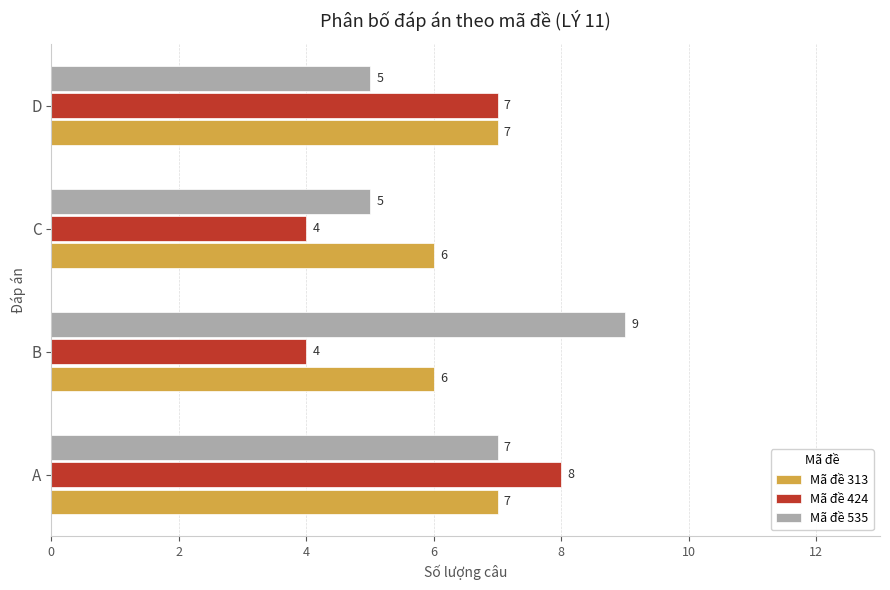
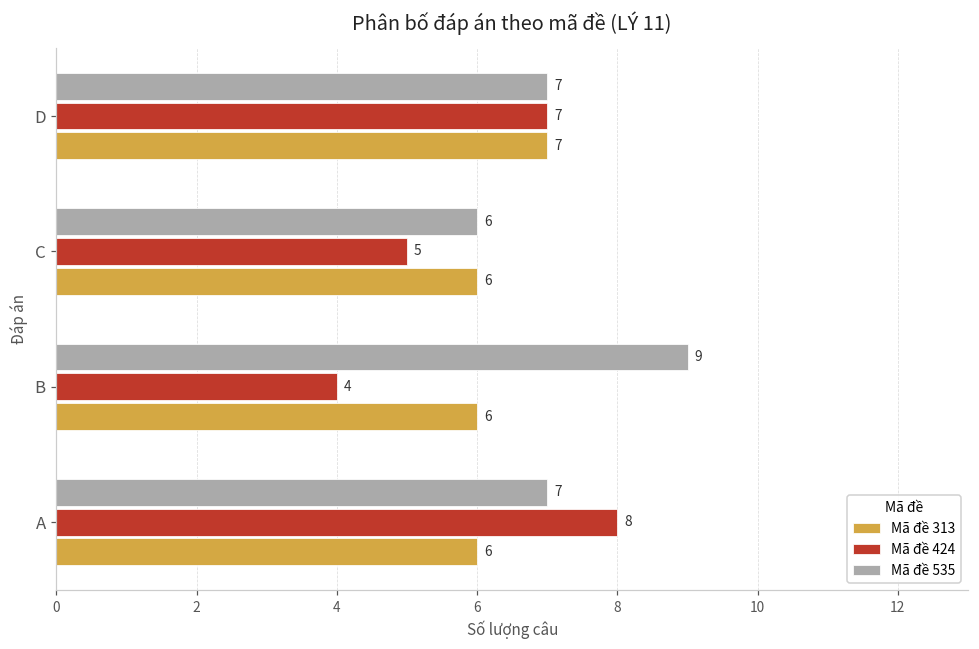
  {
    "Mã đề 313": {
      "D": 7,
      "C": 6,
      "B": 6,
-     "A": 7
+     "A": 6
    },
    "Mã đề 424": {
      "D": 7,
-     "C": 4,
+     "C": 5,
      "B": 4,
      "A": 8
    },
    "Mã đề 535": {
-     "D": 5,
-     "C": 5,
+     "D": 7,
+     "C": 6,
      "B": 9,
      "A": 7
    }
  }
